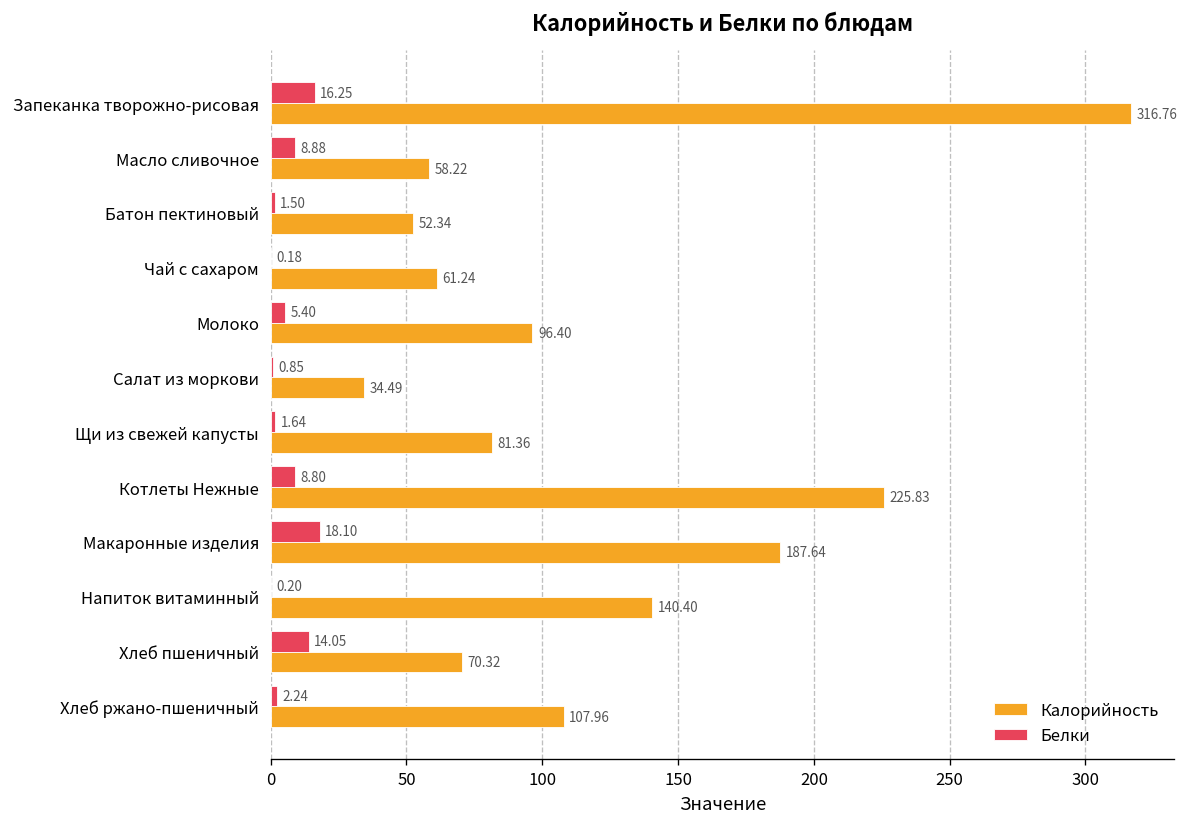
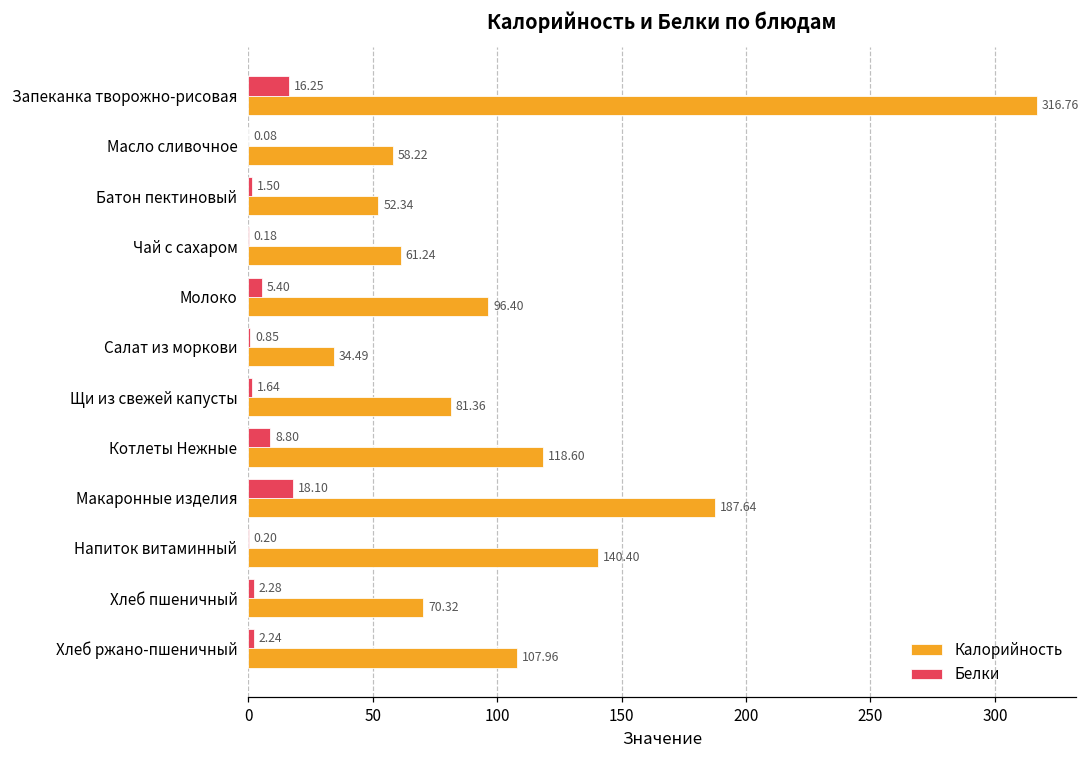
  {
    "Калорийность": {
      "Запеканка творожно-рисовая": 316.76,
      "Масло сливочное": 58.22,
      "Батон пектиновый": 52.34,
      "Чай с сахаром": 61.24,
      "Молоко": 96.40,
      "Салат из моркови": 34.49,
      "Щи из свежей капусты": 81.36,
-     "Котлеты Нежные": 225.83,
+     "Котлеты Нежные": 118.60,
      "Макаронные изделия": 187.64,
      "Напиток витаминный": 140.40,
      "Хлеб пшеничный": 70.32,
      "Хлеб ржано-пшеничный": 107.96
    },
    "Белки": {
      "Запеканка творожно-рисовая": 16.25,
-     "Масло сливочное": 8.88,
+     "Масло сливочное": 0.08,
      "Батон пектиновый": 1.50,
      "Чай с сахаром": 0.18,
      "Молоко": 5.40,
      "Салат из моркови": 0.85,
      "Щи из свежей капусты": 1.64,
      "Котлеты Нежные": 8.80,
      "Макаронные изделия": 18.10,
      "Напиток витаминный": 0.20,
-     "Хлеб пшеничный": 14.05,
+     "Хлеб пшеничный": 2.28,
      "Хлеб ржано-пшеничный": 2.24
    }
  }
